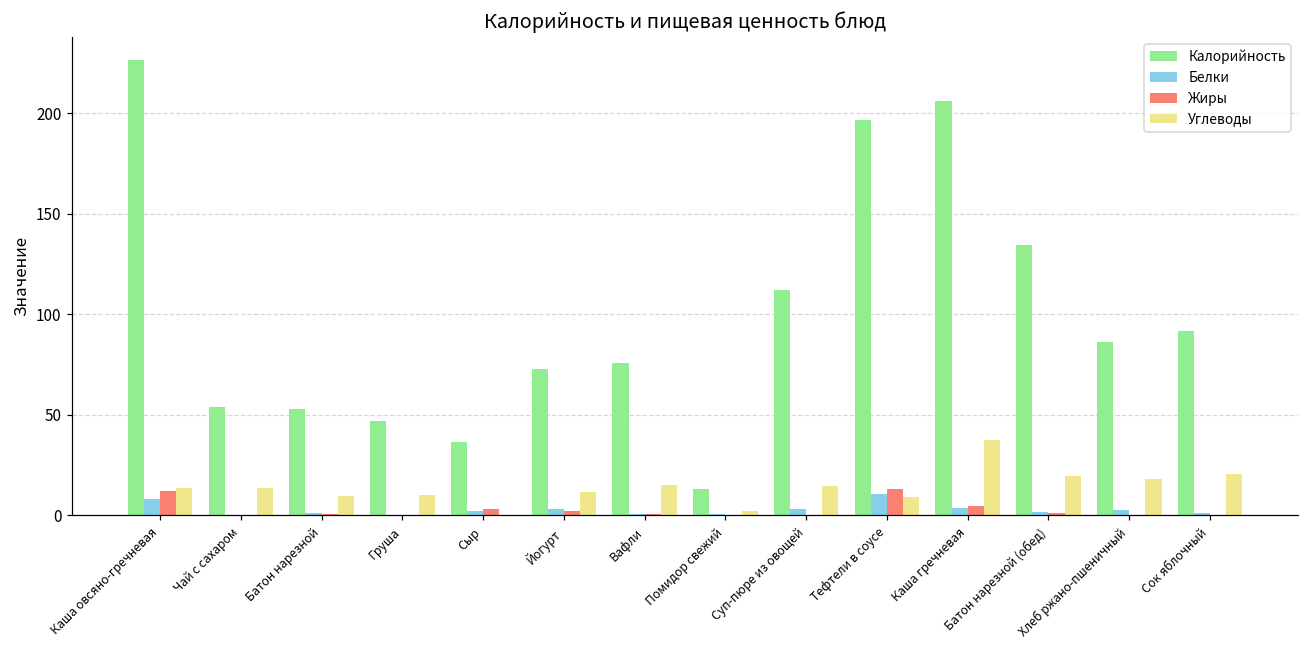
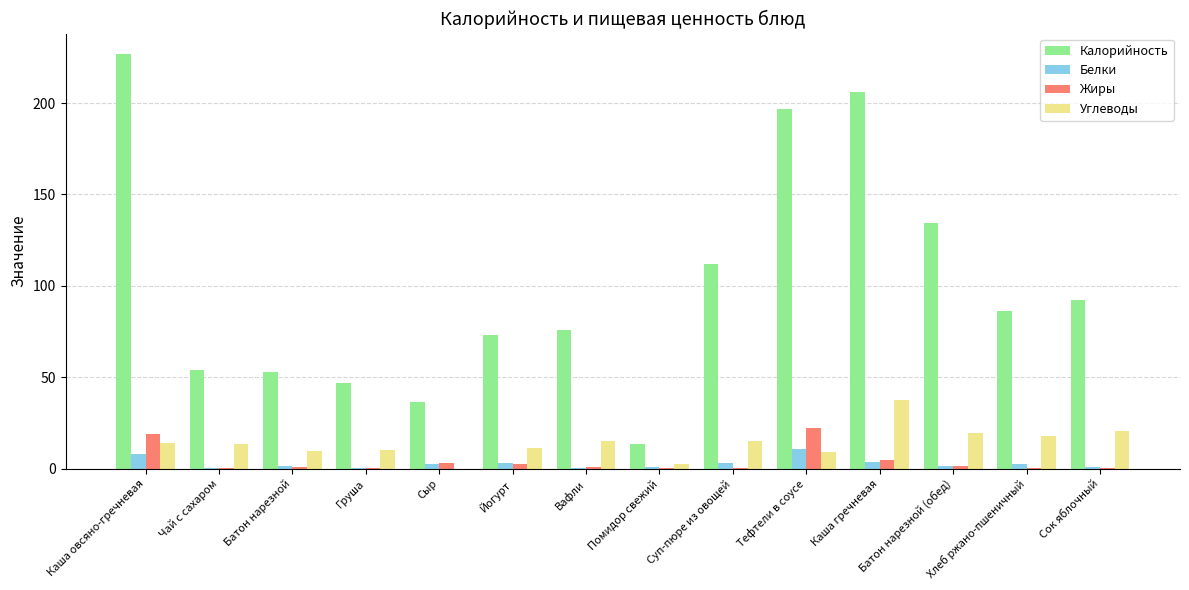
  {
    "Калорийность": {
      "Каша овсяно-гречневая": 227,
      "Чай с сахаром": 54,
      "Батон нарезной": 53,
      "Груша": 47,
      "Сыр": 36,
      "Йогурт": 73,
      "Вафли": 76,
      "Помидор свежий": 13,
      "Суп-пюре из овощей": 112,
      "Тефтели в соусе": 197,
      "Каша гречневая": 206,
      "Батон нарезной (обед)": 135,
      "Хлеб ржано-пшеничный": 86,
      "Сок яблочный": 92
    },
    "Белки": {
      "Каша овсяно-гречневая": 8,
      "Батон нарезной": 1,
      "Сыр": 2,
      "Йогурт": 3,
      "Суп-пюре из овощей": 3,
      "Тефтели в соусе": 11,
      "Каша гречневая": 4,
      "Батон нарезной (обед)": 2,
      "Хлеб ржано-пшеничный": 3
    },
    "Жиры": {
-     "Каша овсяно-гречневая": 12,
+     "Каша овсяно-гречневая": 19,
      "Сыр": 3,
      "Йогурт": 2,
-     "Тефтели в соусе": 13,
+     "Тефтели в соусе": 22,
      "Каша гречневая": 5,
      "Батон нарезной (обед)": 1
    },
    "Углеводы": {
      "Каша овсяно-гречневая": 14,
      "Чай с сахаром": 14,
      "Батон нарезной": 10,
      "Груша": 10,
      "Сыр": 0,
      "Йогурт": 12,
      "Вафли": 15,
      "Помидор свежий": 2,
      "Суп-пюре из овощей": 15,
      "Тефтели в соусе": 9,
      "Каша гречневая": 38,
      "Батон нарезной (обед)": 20,
      "Хлеб ржано-пшеничный": 18,
      "Сок яблочный": 21
    }
  }
